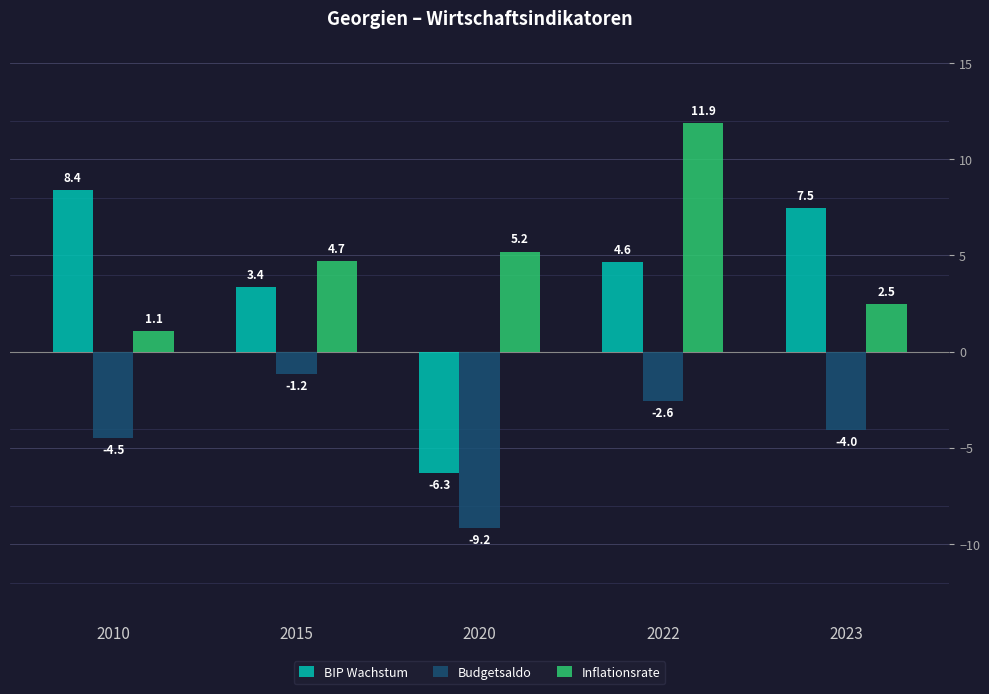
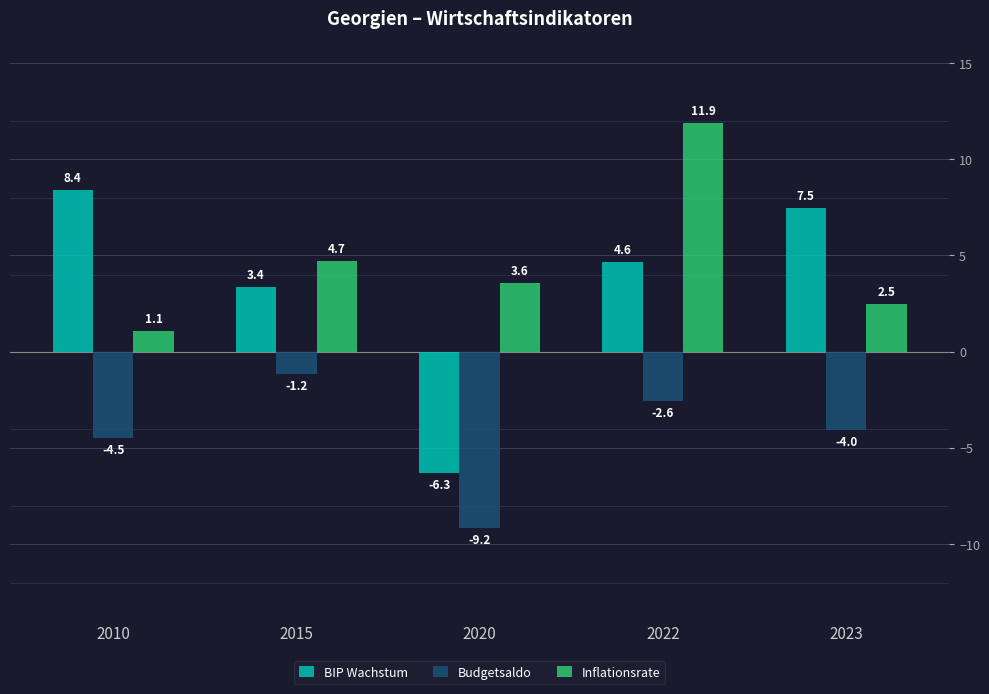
  {
    "BIP Wachstum": {
      "2010": 8.4,
      "2015": 3.4,
      "2020": -6.3,
      "2022": 4.6,
      "2023": 7.5
    },
    "Budgetsaldo": {
      "2010": -4.5,
      "2015": -1.2,
      "2020": -9.2,
      "2022": -2.6,
      "2023": -4.0
    },
    "Inflationsrate": {
      "2010": 1.1,
      "2015": 4.7,
-     "2020": 5.2,
+     "2020": 3.6,
      "2022": 11.9,
      "2023": 2.5
    }
  }
